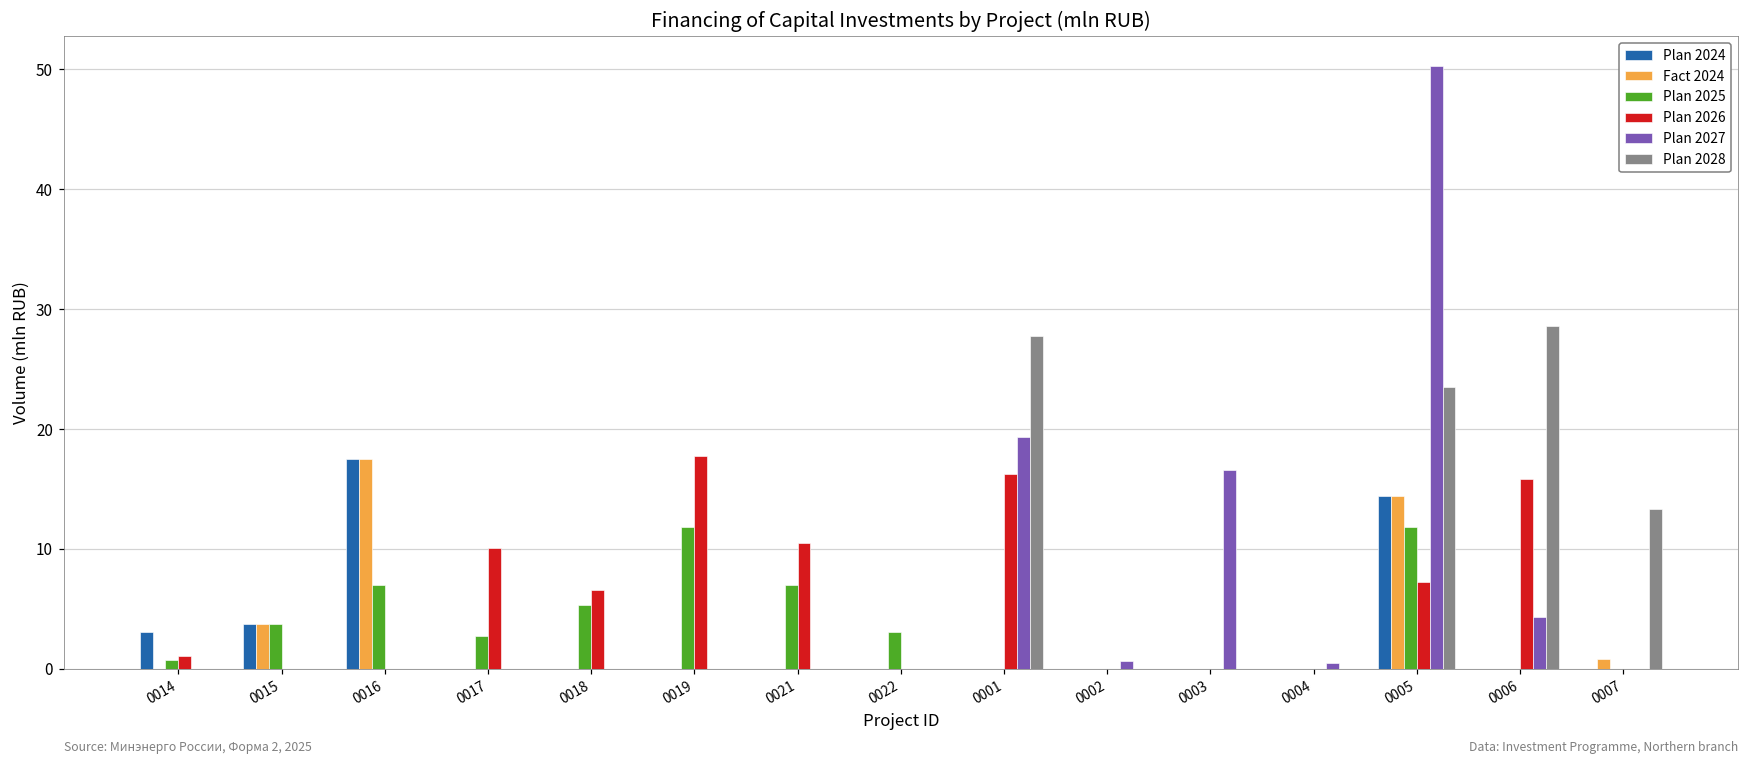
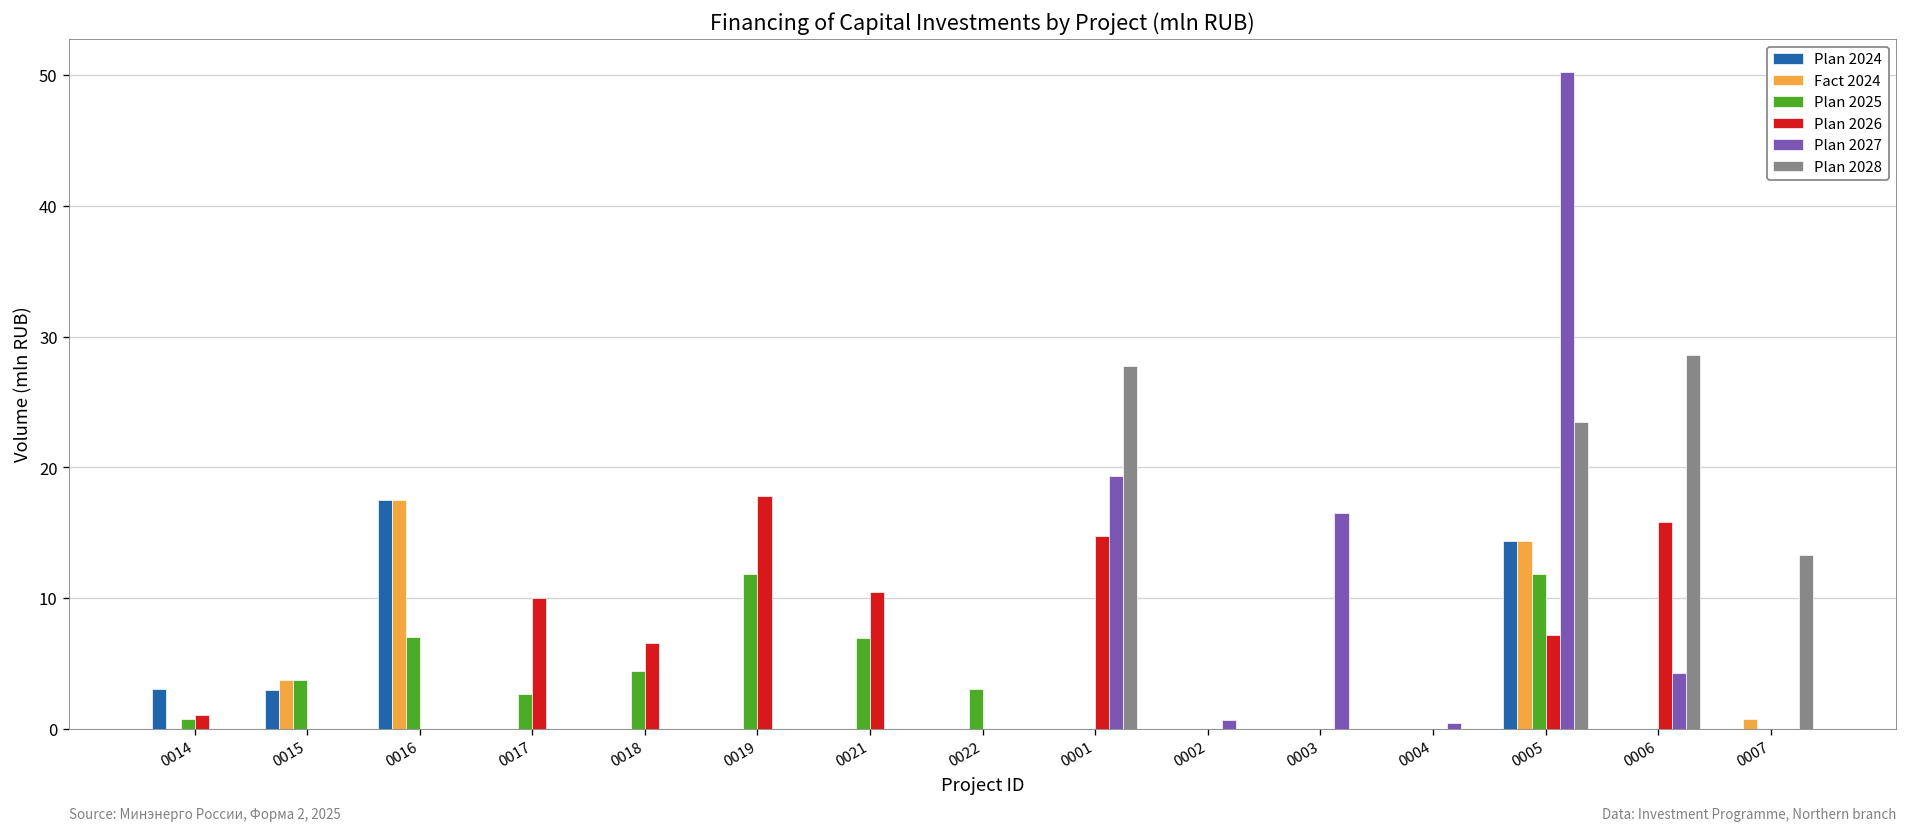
  {
    "Plan 2024": {
      "0014": 3.1,
-     "0015": 3.7,
+     "0015": 3.0,
      "0016": 17.5,
      "0017": 0.0,
      "0018": 0.0,
      "0019": 0.0,
      "0021": 0.0,
      "0022": 0.0,
      "0001": 0.0,
      "0002": 0.0,
      "0003": 0.0,
      "0004": 0.0,
      "0005": 14.4,
      "0006": 0.0,
      "0007": 0.0
    },
    "Fact 2024": {
      "0014": 0.0,
      "0015": 3.7,
      "0016": 17.5,
      "0017": 0.0,
      "0018": 0.0,
      "0019": 0.0,
      "0021": 0.0,
      "0022": 0.0,
      "0001": 0.0,
      "0002": 0.0,
      "0003": 0.0,
      "0004": 0.0,
      "0005": 14.4,
      "0006": 0.0,
      "0007": 0.8
    },
    "Plan 2025": {
      "0014": 0.7,
      "0015": 3.7,
      "0016": 7.0,
      "0017": 2.7,
-     "0018": 5.3,
+     "0018": 4.4,
      "0019": 11.9,
      "0021": 7.0,
      "0022": 3.0,
      "0001": 0.0,
      "0002": 0.0,
      "0003": 0.0,
      "0004": 0.0,
      "0005": 11.8,
      "0006": 0.0,
      "0007": 0.0
    },
    "Plan 2026": {
      "0014": 1.1,
      "0015": 0.0,
      "0016": 0.0,
      "0017": 10.0,
      "0018": 6.6,
      "0019": 17.8,
      "0021": 10.5,
      "0022": 0.0,
-     "0001": 16.2,
+     "0001": 14.7,
      "0002": 0.0,
      "0003": 0.0,
      "0004": 0.0,
      "0005": 7.2,
      "0006": 15.8,
      "0007": 0.0
    },
    "Plan 2027": {
      "0014": 0.0,
      "0015": 0.0,
      "0016": 0.0,
      "0017": 0.0,
      "0018": 0.0,
      "0019": 0.0,
      "0021": 0.0,
      "0022": 0.0,
      "0001": 19.4,
      "0002": 0.6,
      "0003": 16.5,
      "0004": 0.5,
      "0005": 50.3,
      "0006": 4.3,
      "0007": 0.0
    },
    "Plan 2028": {
      "0014": 0.0,
      "0015": 0.0,
      "0016": 0.0,
      "0017": 0.0,
      "0018": 0.0,
      "0019": 0.0,
      "0021": 0.0,
      "0022": 0.0,
      "0001": 27.7,
      "0002": 0.0,
      "0003": 0.0,
      "0004": 0.0,
      "0005": 23.5,
      "0006": 28.6,
      "0007": 13.3
    }
  }
